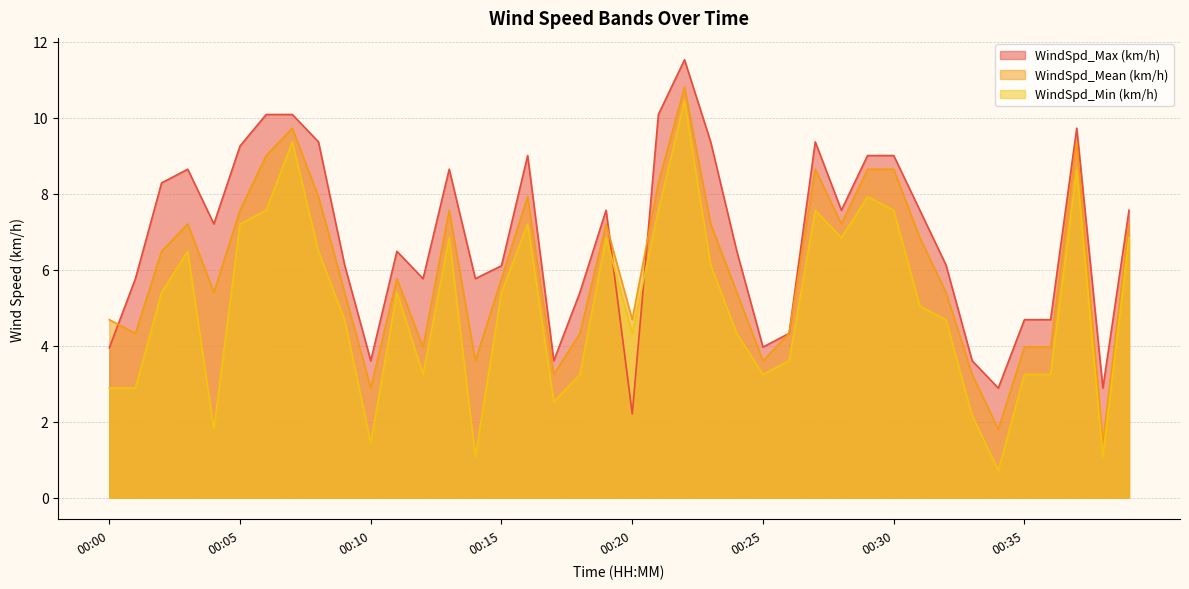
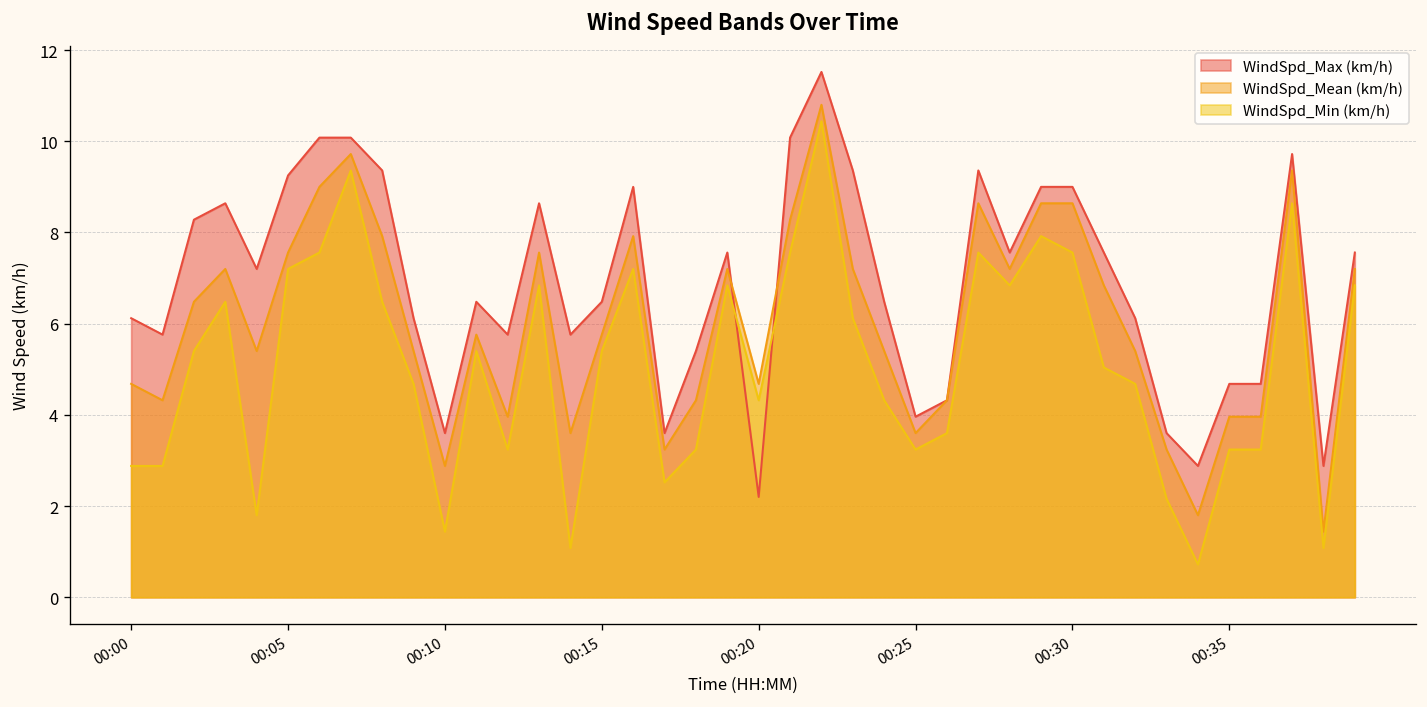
  {
    "WindSpd_Max (km/h)": {
-     "00:00": 3.9,
+     "00:00": 6.1,
      "00:05": 9.3,
      "00:10": 3.6,
-     "00:15": 6.1,
+     "00:15": 6.5,
      "00:20": 2.2,
      "00:25": 4.0,
      "00:30": 9.0,
      "00:35": 4.7
    }
  }
